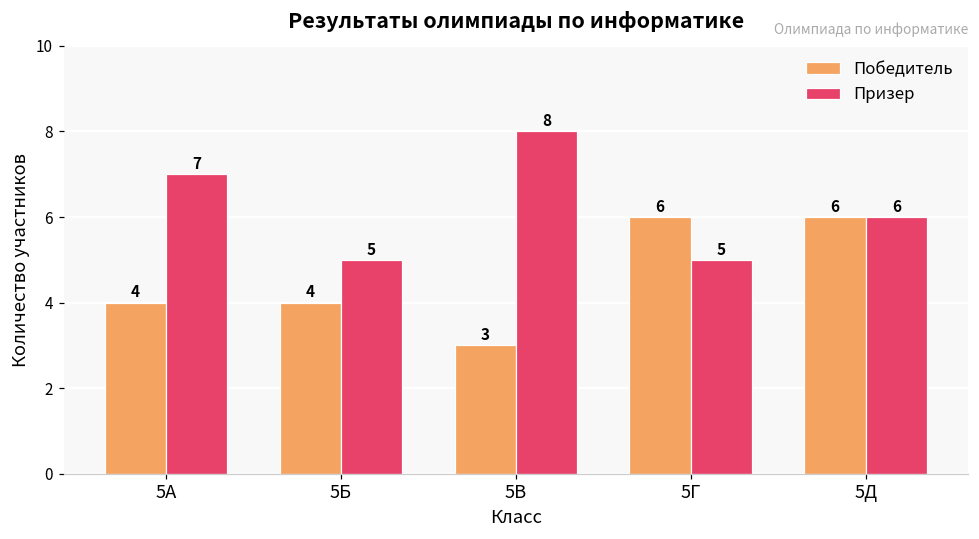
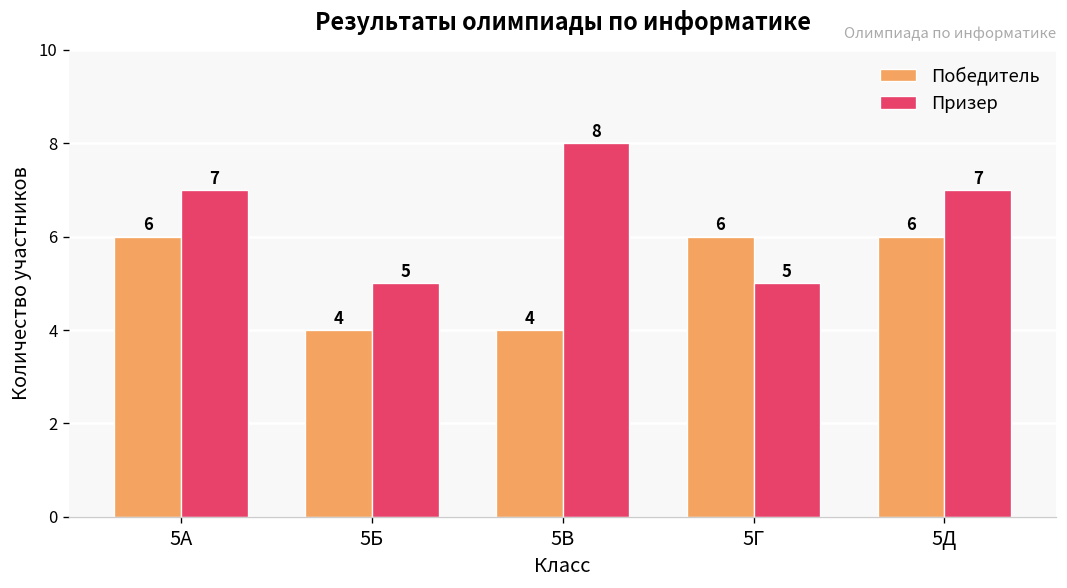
  {
    "Победитель": {
-     "5А": 4,
+     "5А": 6,
      "5Б": 4,
-     "5В": 3,
+     "5В": 4,
      "5Г": 6,
      "5Д": 6
    },
    "Призер": {
      "5А": 7,
      "5Б": 5,
      "5В": 8,
      "5Г": 5,
-     "5Д": 6
+     "5Д": 7
    }
  }
